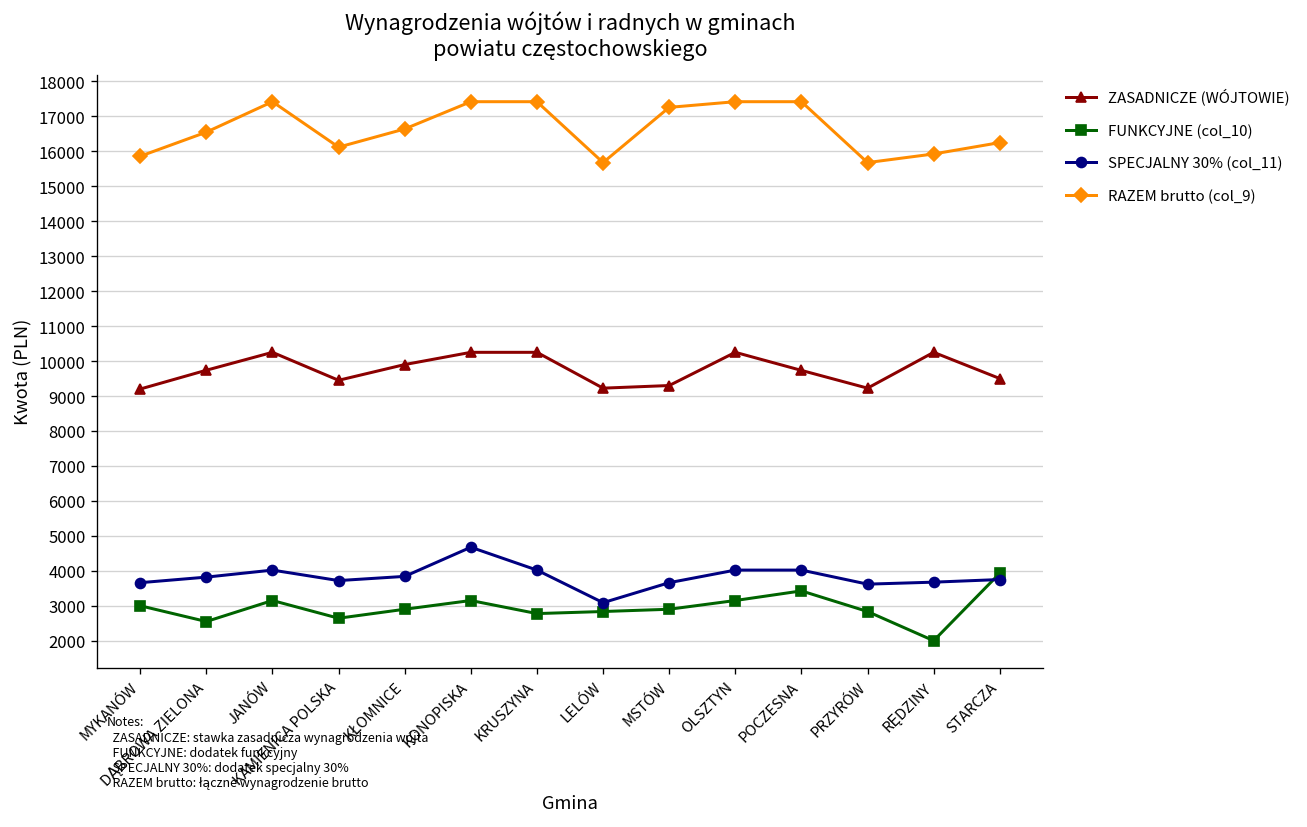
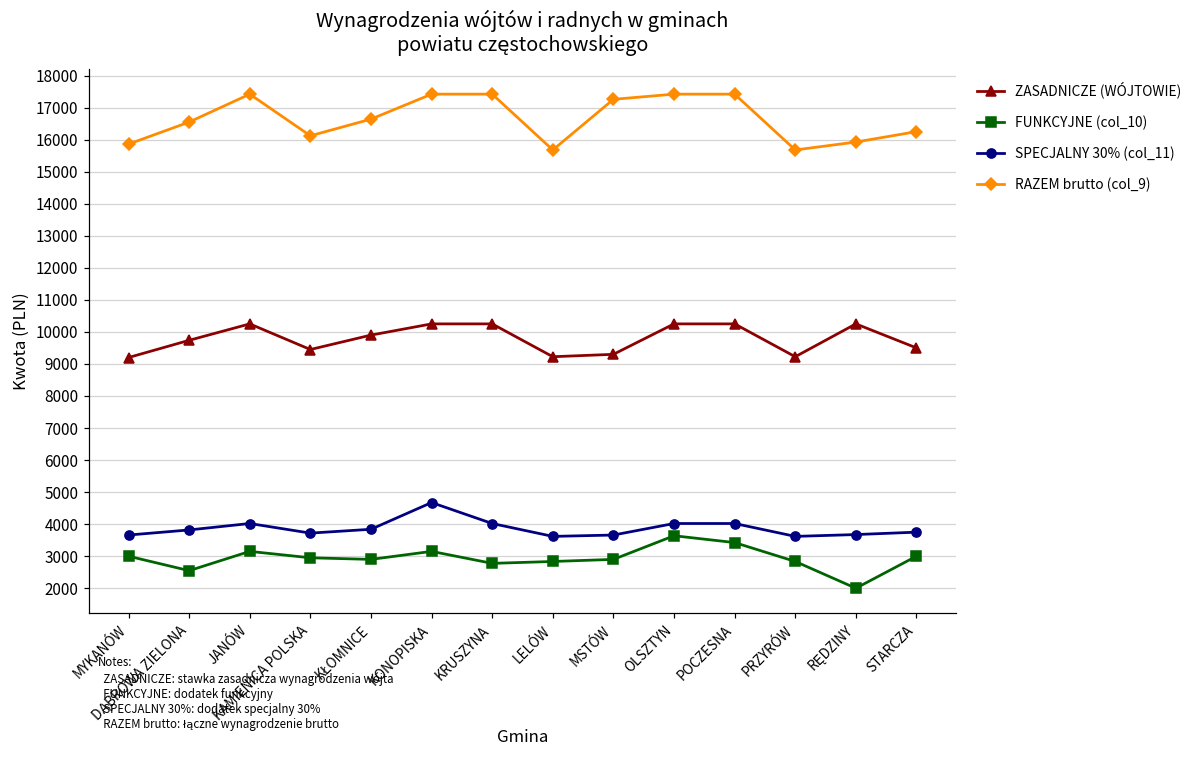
  {
    "ZASADNICZE (WÓJTOWIE)": {
      "MYKANÓW": 9200,
      "DĄBROWA ZIELONA": 9700,
      "JANÓW": 10300,
      "KAMIENICA POLSKA": 9500,
      "KŁOMNICE": 9900,
      "KONOPISKA": 10300,
      "KRUSZYNA": 10300,
      "LELÓW": 9200,
      "MSTÓW": 9300,
      "OLSZTYN": 10300,
-     "POCZESNA": 9700,
+     "POCZESNA": 10300,
      "PRZYRÓW": 9200,
      "RĘDZINY": 10300,
      "STARCZA": 9500
    },
    "FUNKCYJNE (col_10)": {
      "MYKANÓW": 3000,
      "DĄBROWA ZIELONA": 2500,
      "JANÓW": 3200,
-     "KAMIENICA POLSKA": 2600,
+     "KAMIENICA POLSKA": 3000,
      "KŁOMNICE": 2900,
      "KONOPISKA": 3200,
      "KRUSZYNA": 2800,
      "LELÓW": 2800,
      "MSTÓW": 2900,
-     "OLSZTYN": 3200,
+     "OLSZTYN": 3600,
      "POCZESNA": 3400,
      "PRZYRÓW": 2800,
      "RĘDZINY": 2000,
-     "STARCZA": 3900
+     "STARCZA": 3000
    },
    "SPECJALNY 30% (col_11)": {
      "MYKANÓW": 3700,
      "DĄBROWA ZIELONA": 3800,
      "JANÓW": 4000,
      "KAMIENICA POLSKA": 3700,
      "KŁOMNICE": 3800,
      "KONOPISKA": 4700,
      "KRUSZYNA": 4000,
-     "LELÓW": 3100,
+     "LELÓW": 3600,
      "MSTÓW": 3700,
      "OLSZTYN": 4000,
      "POCZESNA": 4000,
      "PRZYRÓW": 3600,
      "RĘDZINY": 3700,
      "STARCZA": 3800
    },
    "RAZEM brutto (col_9)": {
      "MYKANÓW": 15900,
      "DĄBROWA ZIELONA": 16500,
      "JANÓW": 17400,
      "KAMIENICA POLSKA": 16100,
      "KŁOMNICE": 16600,
      "KONOPISKA": 17400,
      "KRUSZYNA": 17400,
      "LELÓW": 15700,
      "MSTÓW": 17300,
      "OLSZTYN": 17400,
      "POCZESNA": 17400,
      "PRZYRÓW": 15700,
      "RĘDZINY": 15900,
      "STARCZA": 16300
    }
  }
